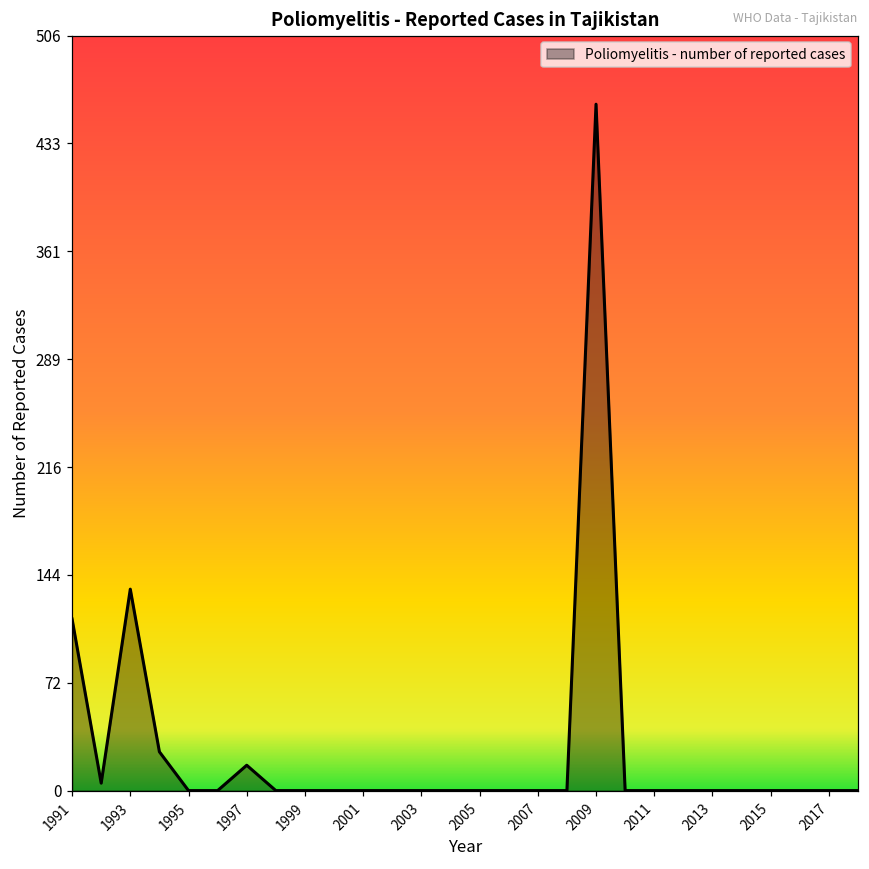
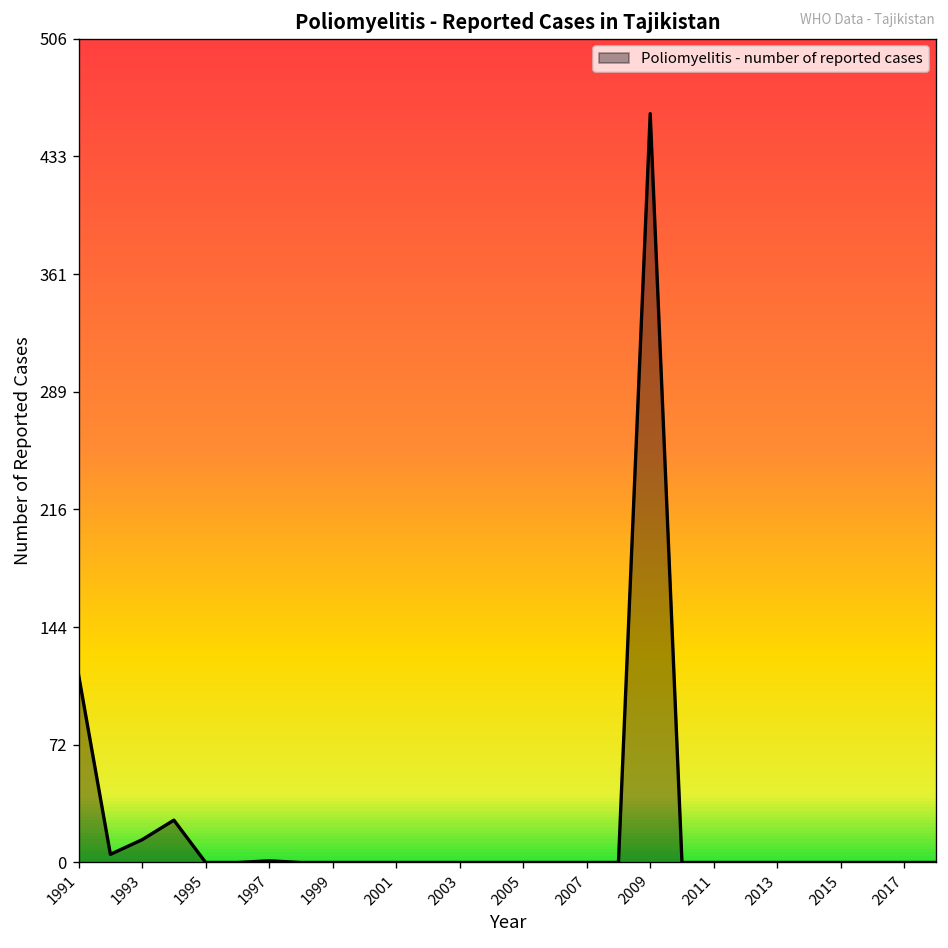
  {
    "1991": 115,
-   "1993": 135,
+   "1993": 14,
    "1995": 0,
-   "1997": 17,
+   "1997": 1,
    "1999": 0,
    "2001": 0,
    "2003": 0,
    "2005": 0,
    "2007": 0,
    "2009": 460,
    "2011": 0,
    "2013": 0,
    "2015": 0,
    "2017": 0
  }
